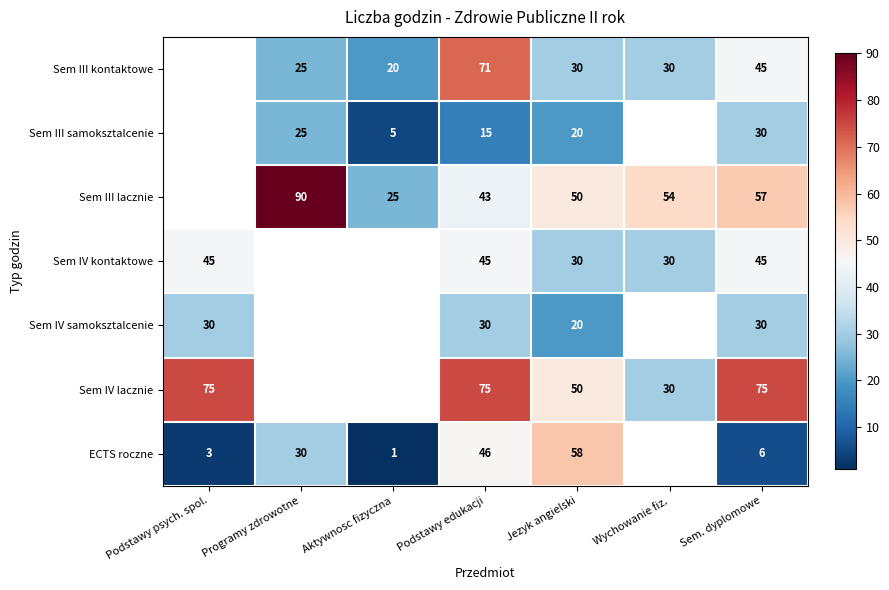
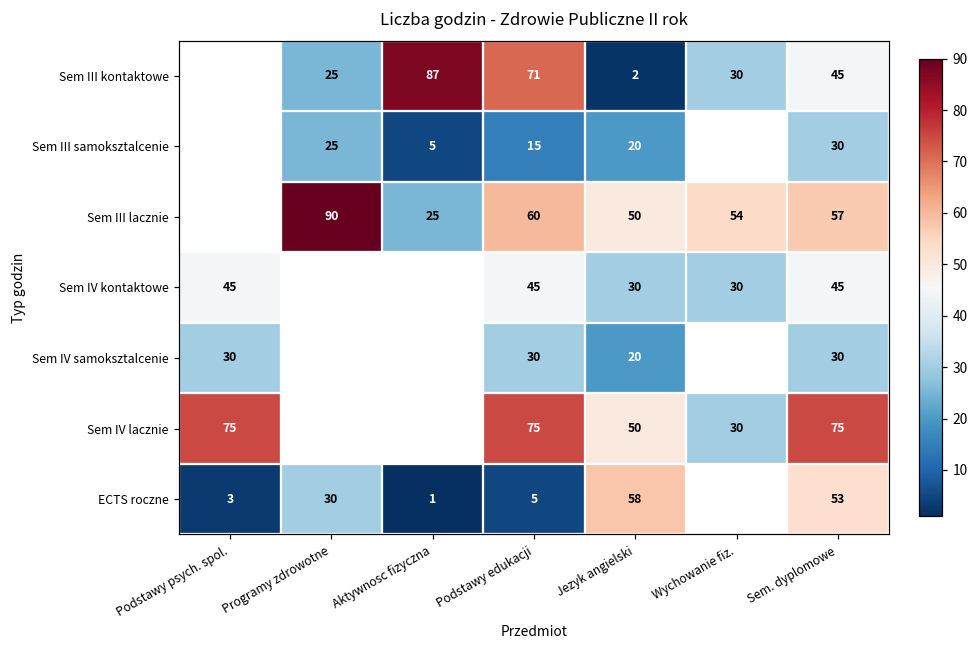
  {
    "Sem III kontaktowe": {
      "Programy zdrowotne": 25,
-     "Aktywnosc fizyczna": 20,
+     "Aktywnosc fizyczna": 87,
      "Podstawy edukacji": 71,
-     "Jezyk angielski": 30,
+     "Jezyk angielski": 2,
      "Wychowanie fiz.": 30,
      "Sem. dyplomowe": 45
    },
    "Sem III samoksztalcenie": {
      "Programy zdrowotne": 25,
      "Aktywnosc fizyczna": 5,
      "Podstawy edukacji": 15,
      "Jezyk angielski": 20,
      "Sem. dyplomowe": 30
    },
    "Sem III lacznie": {
      "Programy zdrowotne": 90,
      "Aktywnosc fizyczna": 25,
-     "Podstawy edukacji": 43,
+     "Podstawy edukacji": 60,
      "Jezyk angielski": 50,
      "Wychowanie fiz.": 54,
      "Sem. dyplomowe": 57
    },
    "Sem IV kontaktowe": {
      "Podstawy psych. spol.": 45,
      "Podstawy edukacji": 45,
      "Jezyk angielski": 30,
      "Wychowanie fiz.": 30,
      "Sem. dyplomowe": 45
    },
    "Sem IV samoksztalcenie": {
      "Podstawy psych. spol.": 30,
      "Podstawy edukacji": 30,
      "Jezyk angielski": 20,
      "Sem. dyplomowe": 30
    },
    "Sem IV lacznie": {
      "Podstawy psych. spol.": 75,
      "Podstawy edukacji": 75,
      "Jezyk angielski": 50,
      "Wychowanie fiz.": 30,
      "Sem. dyplomowe": 75
    },
    "ECTS roczne": {
      "Podstawy psych. spol.": 3,
      "Programy zdrowotne": 30,
      "Aktywnosc fizyczna": 1,
-     "Podstawy edukacji": 46,
+     "Podstawy edukacji": 5,
      "Jezyk angielski": 58,
-     "Sem. dyplomowe": 6
+     "Sem. dyplomowe": 53
    }
  }
